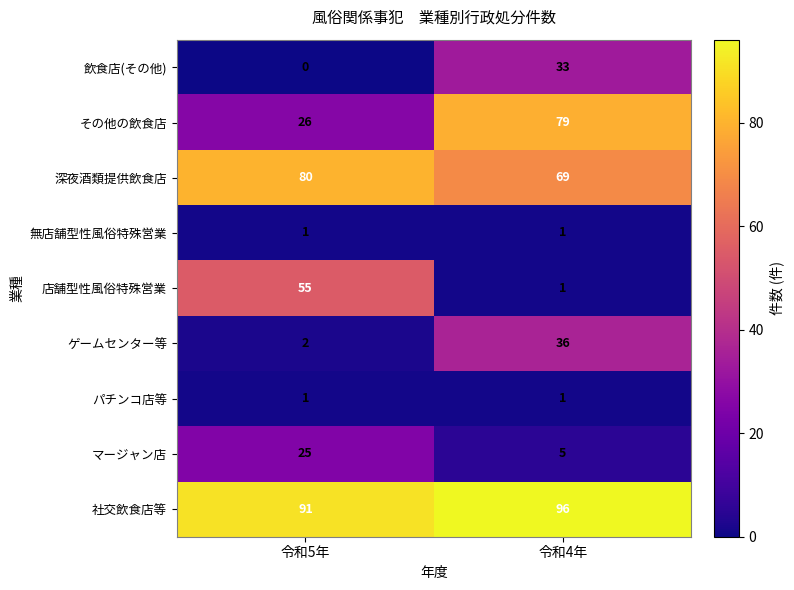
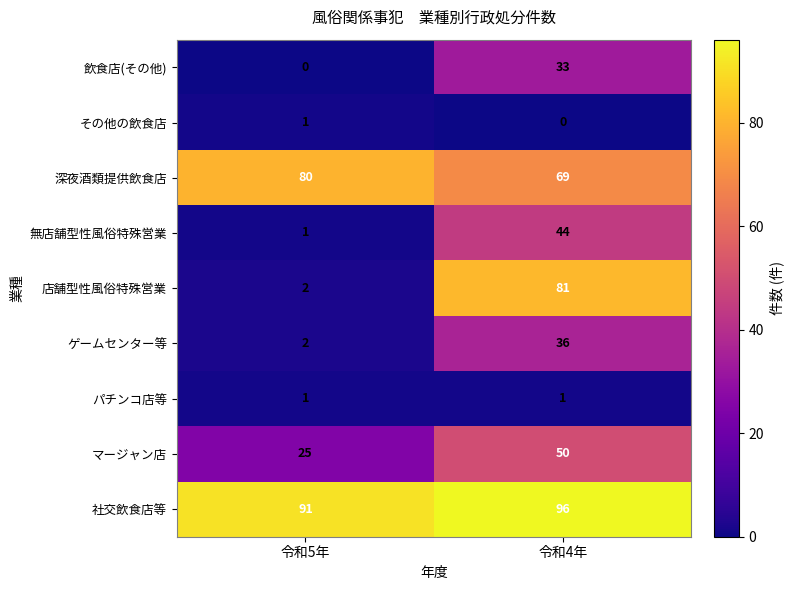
  {
    "飲食店(その他)": {
      "令和5年": 0,
      "令和4年": 33
    },
    "その他の飲食店": {
-     "令和5年": 26,
-     "令和4年": 79
+     "令和5年": 1,
+     "令和4年": 0
    },
    "深夜酒類提供飲食店": {
      "令和5年": 80,
      "令和4年": 69
    },
    "無店舗型性風俗特殊営業": {
      "令和5年": 1,
-     "令和4年": 1
+     "令和4年": 44
    },
    "店舗型性風俗特殊営業": {
-     "令和5年": 55,
-     "令和4年": 1
+     "令和5年": 2,
+     "令和4年": 81
    },
    "ゲームセンター等": {
      "令和5年": 2,
      "令和4年": 36
    },
    "パチンコ店等": {
      "令和5年": 1,
      "令和4年": 1
    },
    "マージャン店": {
      "令和5年": 25,
-     "令和4年": 5
+     "令和4年": 50
    },
    "社交飲食店等": {
      "令和5年": 91,
      "令和4年": 96
    }
  }
